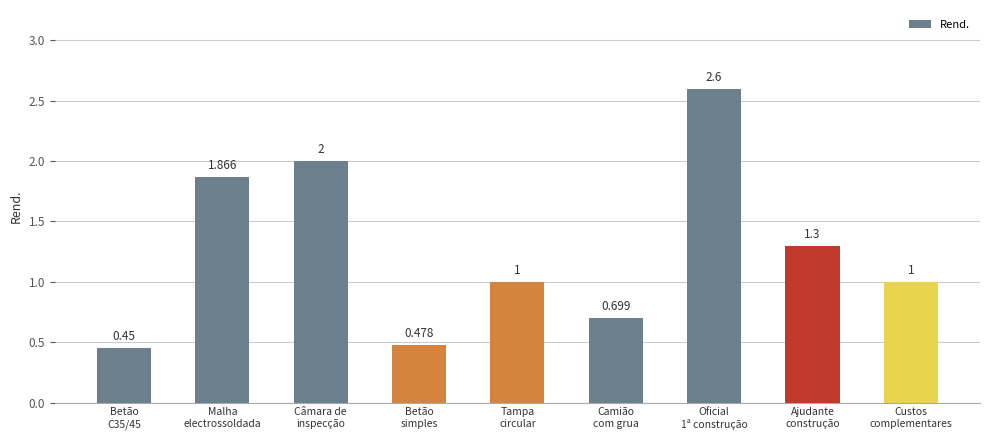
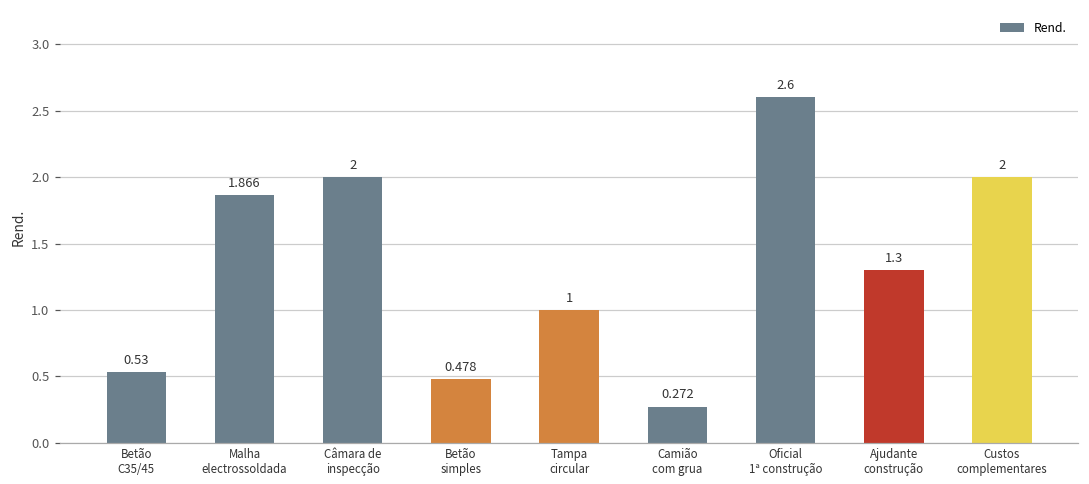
  {
-   "Betão C35/45": 0.45,
+   "Betão C35/45": 0.53,
    "Malha electrossoldada": 1.866,
    "Câmara de inspecção": 2,
    "Betão simples": 0.478,
    "Tampa circular": 1,
-   "Camião com grua": 0.699,
+   "Camião com grua": 0.272,
    "Oficial 1ª construção": 2.6,
    "Ajudante construção": 1.3,
-   "Custos complementares": 1
+   "Custos complementares": 2
  }
